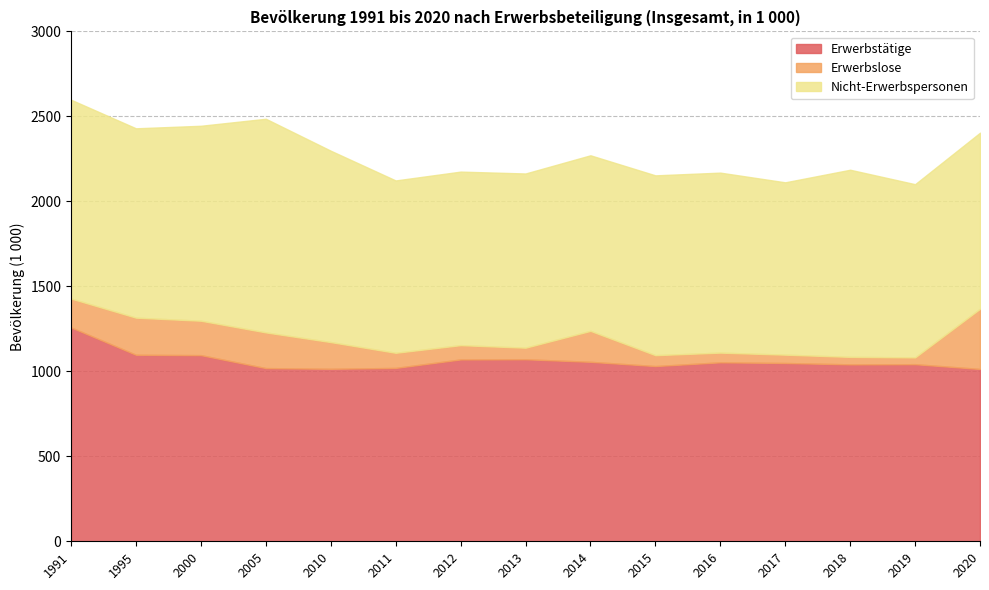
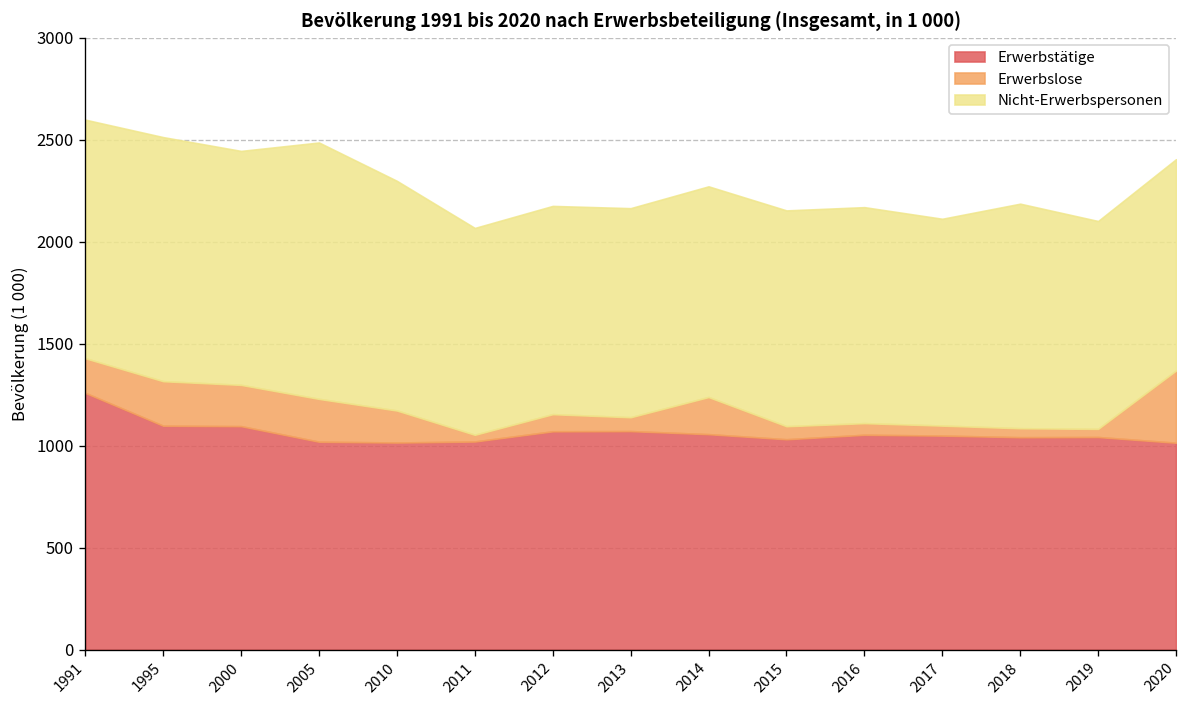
  {
    "Erwerbstätige": {
      "1991": 1260,
      "1995": 1100,
      "2000": 1100,
      "2005": 1020,
      "2010": 1020,
      "2011": 1020,
      "2012": 1070,
      "2013": 1070,
      "2014": 1060,
      "2015": 1030,
      "2016": 1050,
      "2017": 1050,
      "2018": 1040,
      "2019": 1040,
      "2020": 1010
    },
    "Erwerbslose": {
      "1991": 170,
      "1995": 220,
      "2000": 200,
      "2005": 210,
      "2010": 160,
-     "2011": 90,
+     "2011": 30,
      "2012": 80,
      "2013": 70,
      "2014": 180,
      "2015": 60,
      "2016": 60,
      "2017": 50,
      "2018": 40,
      "2019": 40,
      "2020": 350
    },
    "Nicht-Erwerbspersonen": {
      "1991": 1170,
-     "1995": 1110,
+     "1995": 1200,
      "2000": 1150,
      "2005": 1260,
      "2010": 1130,
      "2011": 1010,
      "2012": 1020,
      "2013": 1030,
      "2014": 1030,
      "2015": 1060,
      "2016": 1060,
      "2017": 1010,
      "2018": 1100,
      "2019": 1020,
      "2020": 1040
    }
  }
